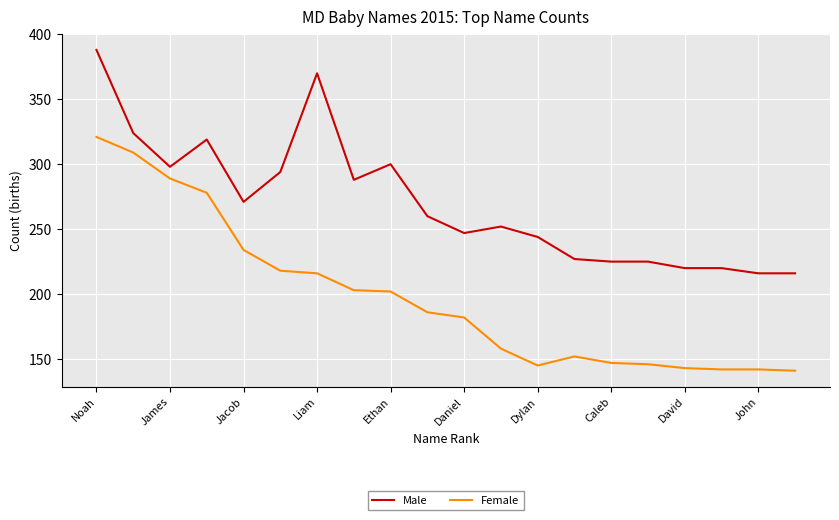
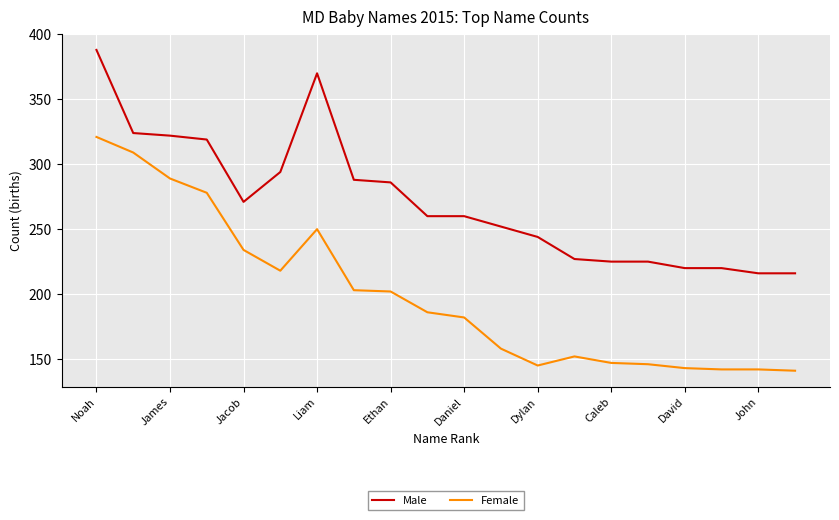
  {
    "Male": {
      "Noah": 388,
-     "James": 298,
+     "James": 322,
      "Jacob": 271,
      "Liam": 370,
-     "Ethan": 300,
-     "Daniel": 247,
+     "Ethan": 286,
+     "Daniel": 260,
      "Dylan": 244,
      "Caleb": 225,
      "David": 220,
      "John": 216
    },
    "Female": {
      "Noah": 321,
      "James": 289,
      "Jacob": 234,
-     "Liam": 216,
+     "Liam": 250,
      "Ethan": 202,
      "Daniel": 182,
      "Dylan": 145,
      "Caleb": 147,
      "David": 143,
      "John": 142
    }
  }
